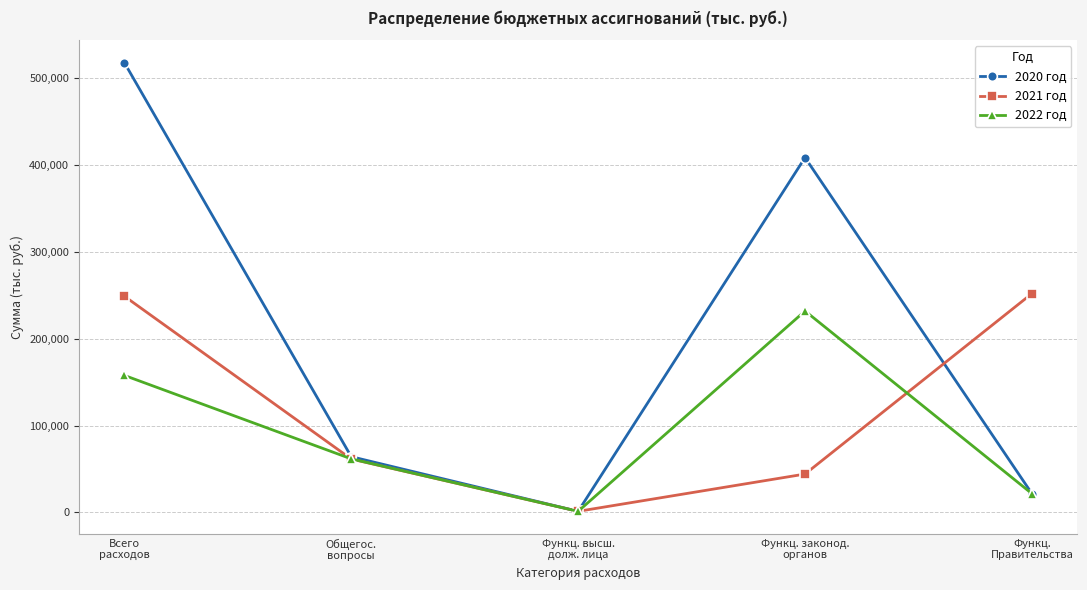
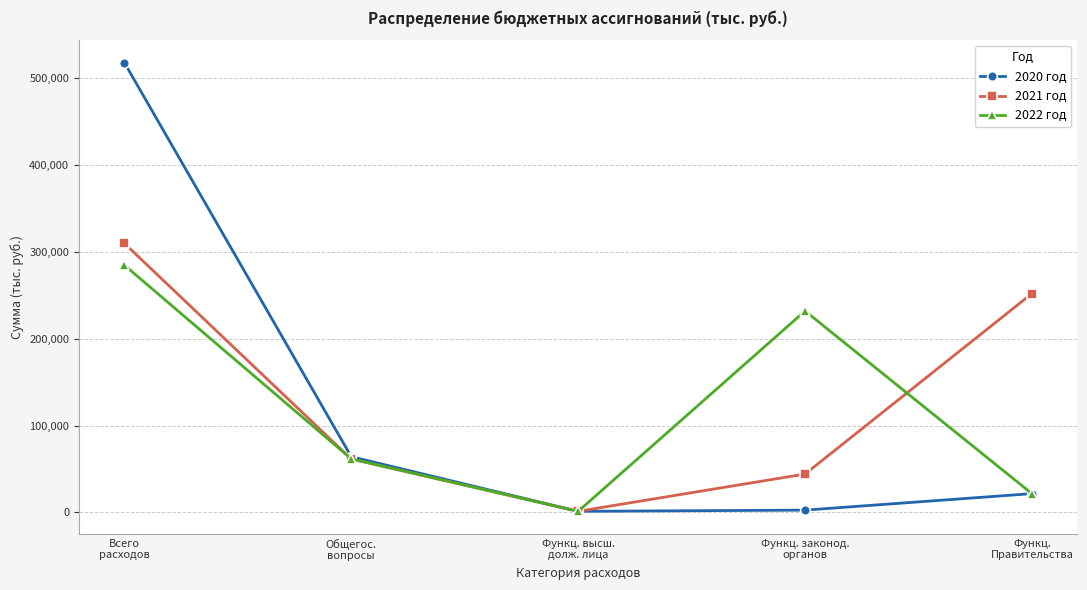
  {
    "2020 год": {
      "Всего расходов": "520,000",
-     "Функц. законод. органов": "410,000"
+     "Функц. законод. органов": "0"
    },
    "2021 год": {
-     "Всего расходов": "250,000",
+     "Всего расходов": "310,000",
      "Функц. законод. органов": "40,000",
      "Функц. Правительства": "250,000"
    },
    "2022 год": {
-     "Всего расходов": "160,000",
+     "Всего расходов": "280,000",
      "Функц. законод. органов": "230,000"
    }
  }
